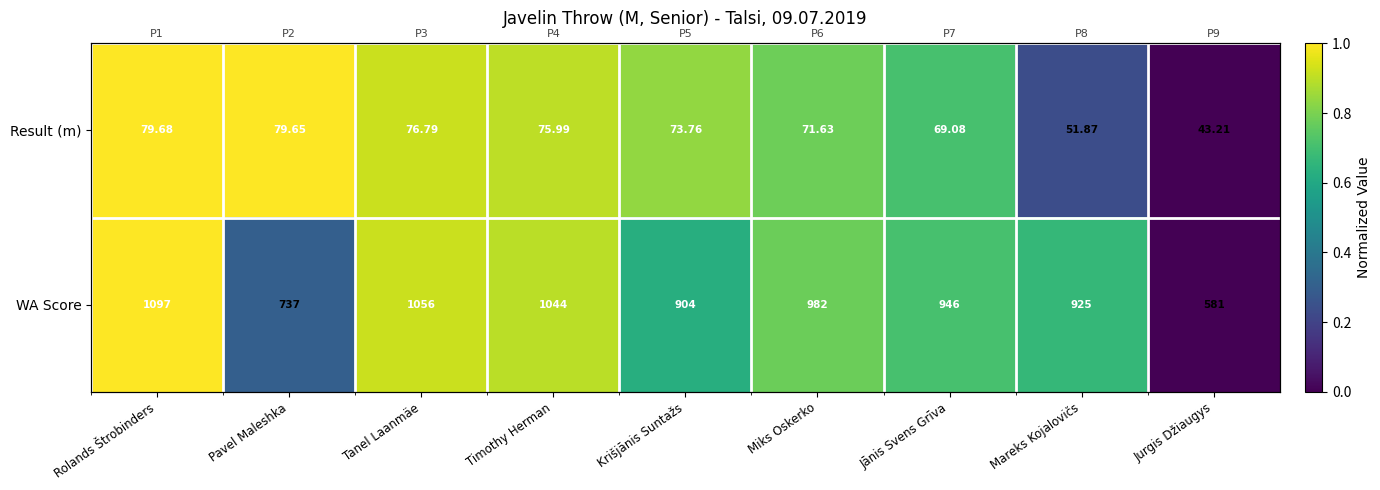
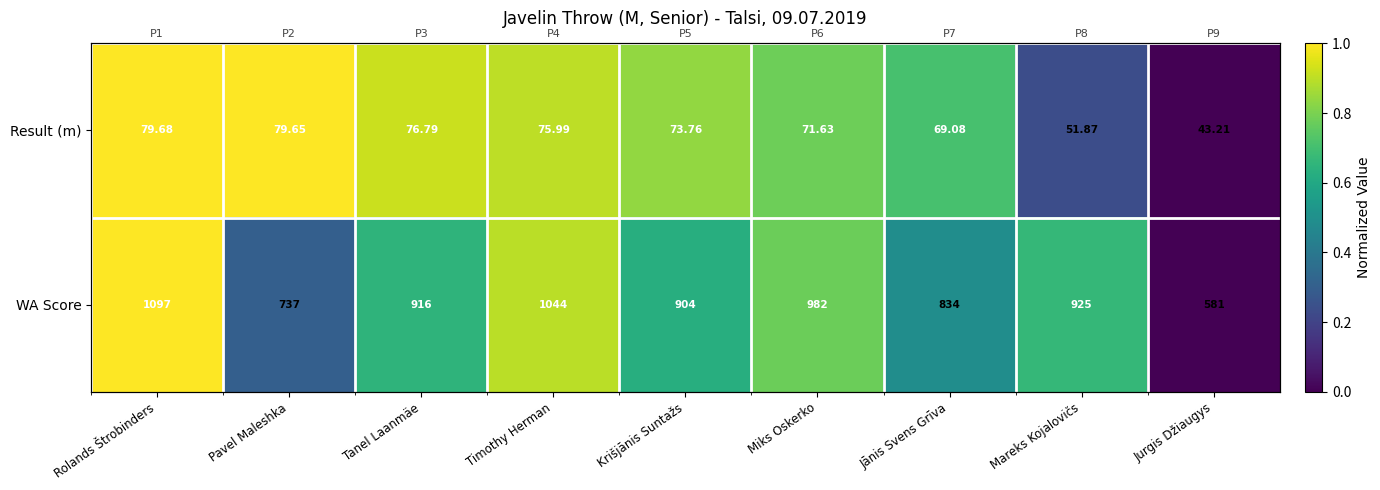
  {
    "Result (m)": {
      "Rolands Štrobinders": 79.68,
      "Pavel Maleshka": 79.65,
      "Tanel Laanmäe": 76.79,
      "Timothy Herman": 75.99,
      "Krišjānis Suntažs": 73.76,
      "Miks Oskerko": 71.63,
      "Jānis Svens Grīva": 69.08,
      "Mareks Kojalovičs": 51.87,
      "Jurgis Džiaugys": 43.21
    },
    "WA Score": {
      "Rolands Štrobinders": 1097,
      "Pavel Maleshka": 737,
-     "Tanel Laanmäe": 1056,
+     "Tanel Laanmäe": 916,
      "Timothy Herman": 1044,
      "Krišjānis Suntažs": 904,
      "Miks Oskerko": 982,
-     "Jānis Svens Grīva": 946,
+     "Jānis Svens Grīva": 834,
      "Mareks Kojalovičs": 925,
      "Jurgis Džiaugys": 581
    }
  }
